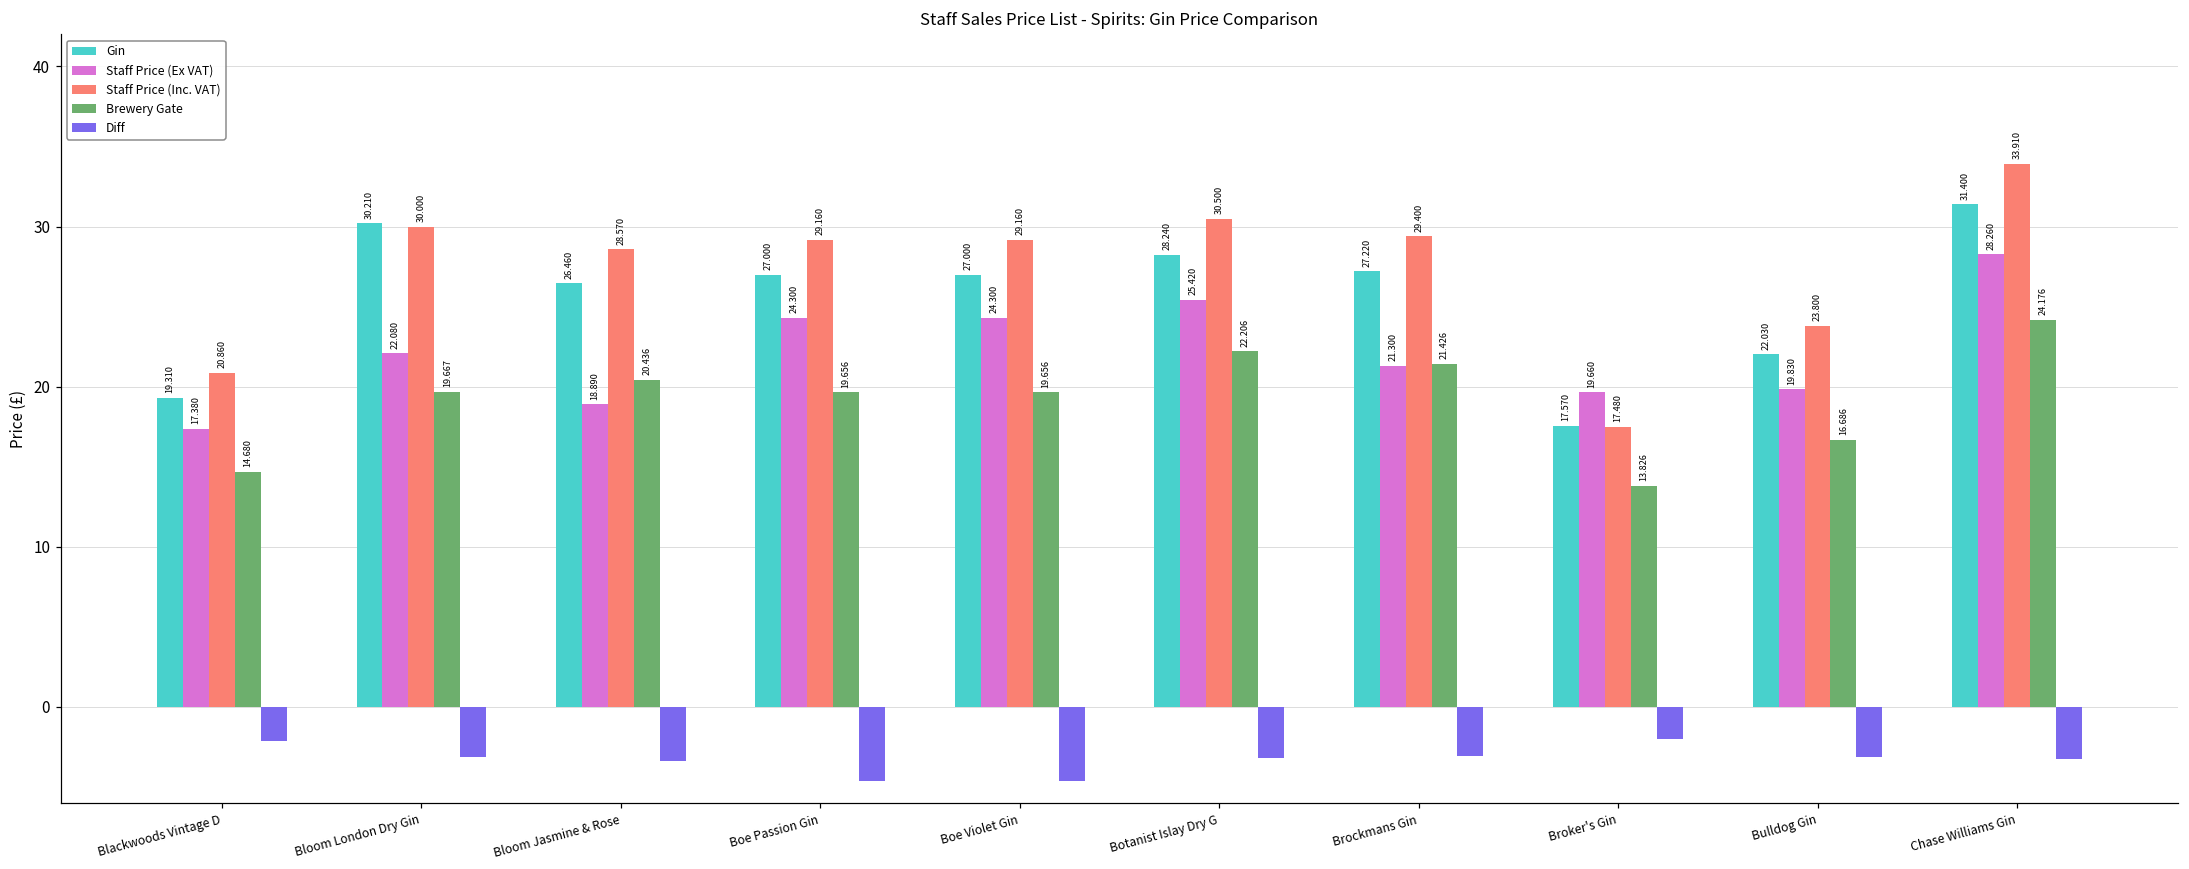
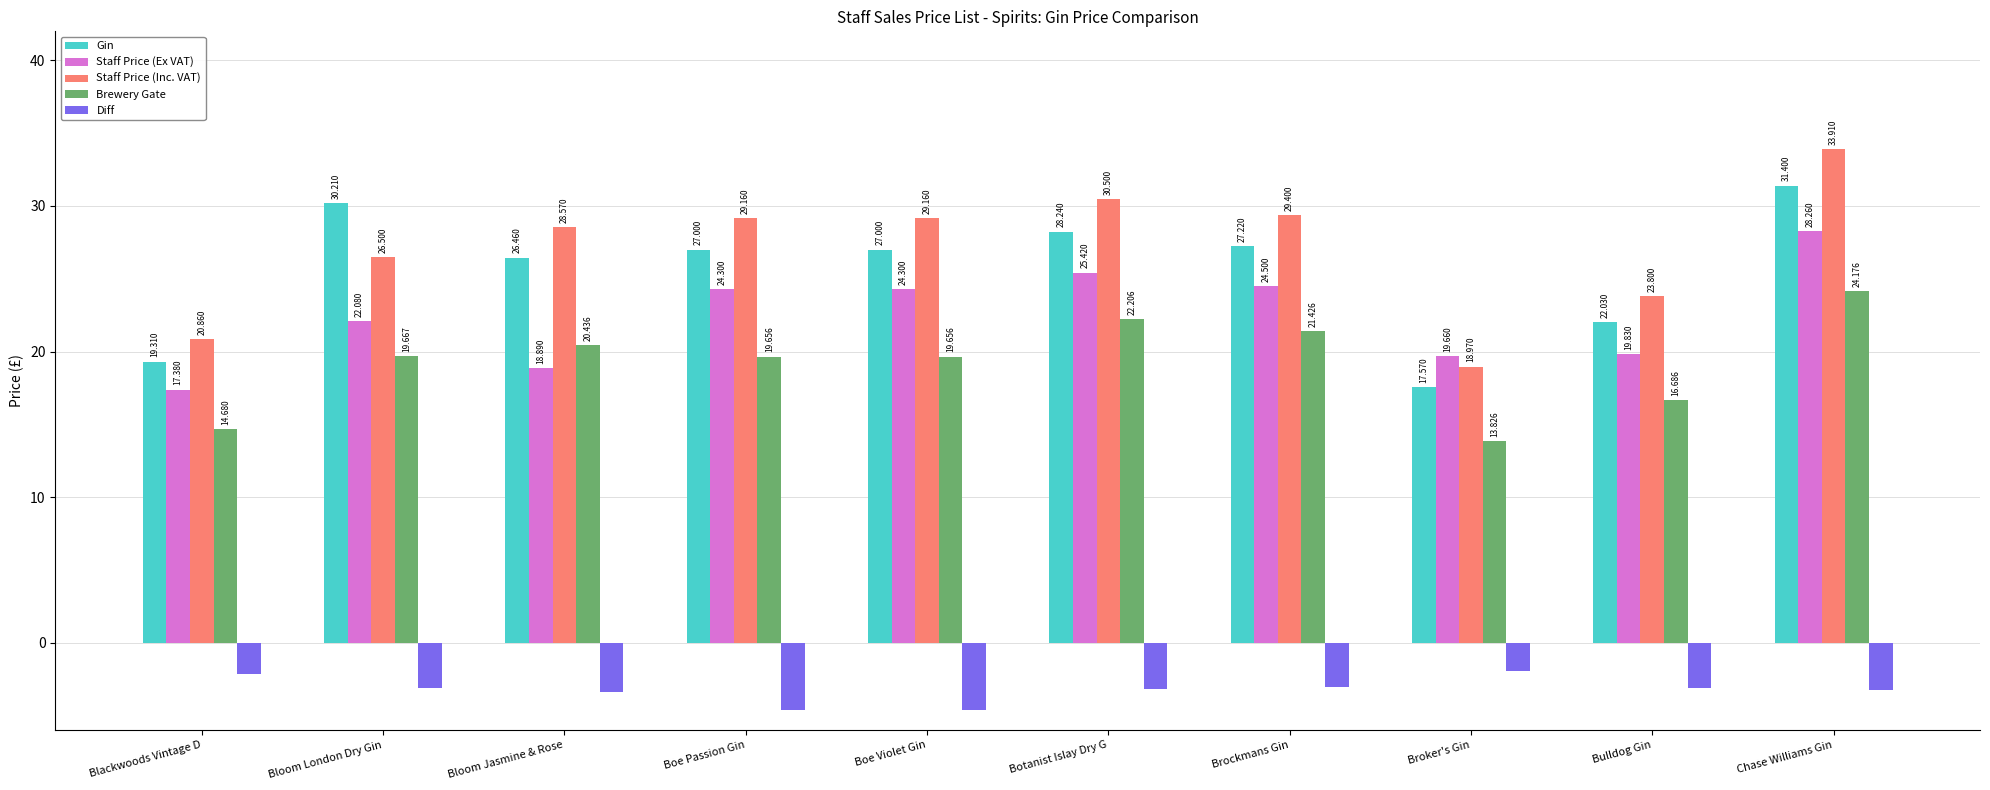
  {
    "Gin": {
      "Blackwoods Vintage D": 19.310,
      "Bloom London Dry Gin": 30.210,
      "Bloom Jasmine & Rose": 26.460,
      "Boe Passion Gin": 27.000,
      "Boe Violet Gin": 27.000,
      "Botanist Islay Dry G": 28.240,
      "Brockmans Gin": 27.220,
      "Broker's Gin": 17.570,
      "Bulldog Gin": 22.030,
      "Chase Williams Gin": 31.400
    },
    "Staff Price (Ex VAT)": {
      "Blackwoods Vintage D": 17.380,
      "Bloom London Dry Gin": 22.080,
      "Bloom Jasmine & Rose": 18.890,
      "Boe Passion Gin": 24.300,
      "Boe Violet Gin": 24.300,
      "Botanist Islay Dry G": 25.420,
-     "Brockmans Gin": 21.300,
+     "Brockmans Gin": 24.500,
      "Broker's Gin": 19.660,
      "Bulldog Gin": 19.830,
      "Chase Williams Gin": 28.260
    },
    "Staff Price (Inc. VAT)": {
      "Blackwoods Vintage D": 20.860,
-     "Bloom London Dry Gin": 30.000,
+     "Bloom London Dry Gin": 26.500,
      "Bloom Jasmine & Rose": 28.570,
      "Boe Passion Gin": 29.160,
      "Boe Violet Gin": 29.160,
      "Botanist Islay Dry G": 30.500,
      "Brockmans Gin": 29.400,
-     "Broker's Gin": 17.480,
+     "Broker's Gin": 18.970,
      "Bulldog Gin": 23.800,
      "Chase Williams Gin": 33.910
    },
    "Brewery Gate": {
      "Blackwoods Vintage D": 14.680,
      "Bloom London Dry Gin": 19.667,
      "Bloom Jasmine & Rose": 20.436,
      "Boe Passion Gin": 19.656,
      "Boe Violet Gin": 19.656,
      "Botanist Islay Dry G": 22.206,
      "Brockmans Gin": 21.426,
      "Broker's Gin": 13.826,
      "Bulldog Gin": 16.686,
      "Chase Williams Gin": 24.176
    },
    "Diff": {
      "Blackwoods Vintage D": -2.1,
      "Bloom London Dry Gin": -3.1,
      "Bloom Jasmine & Rose": -3.4,
      "Boe Passion Gin": -4.6,
      "Boe Violet Gin": -4.6,
      "Botanist Islay Dry G": -3.2,
      "Brockmans Gin": -3.1,
      "Broker's Gin": -2.0,
      "Bulldog Gin": -3.1,
      "Chase Williams Gin": -3.3
    }
  }
